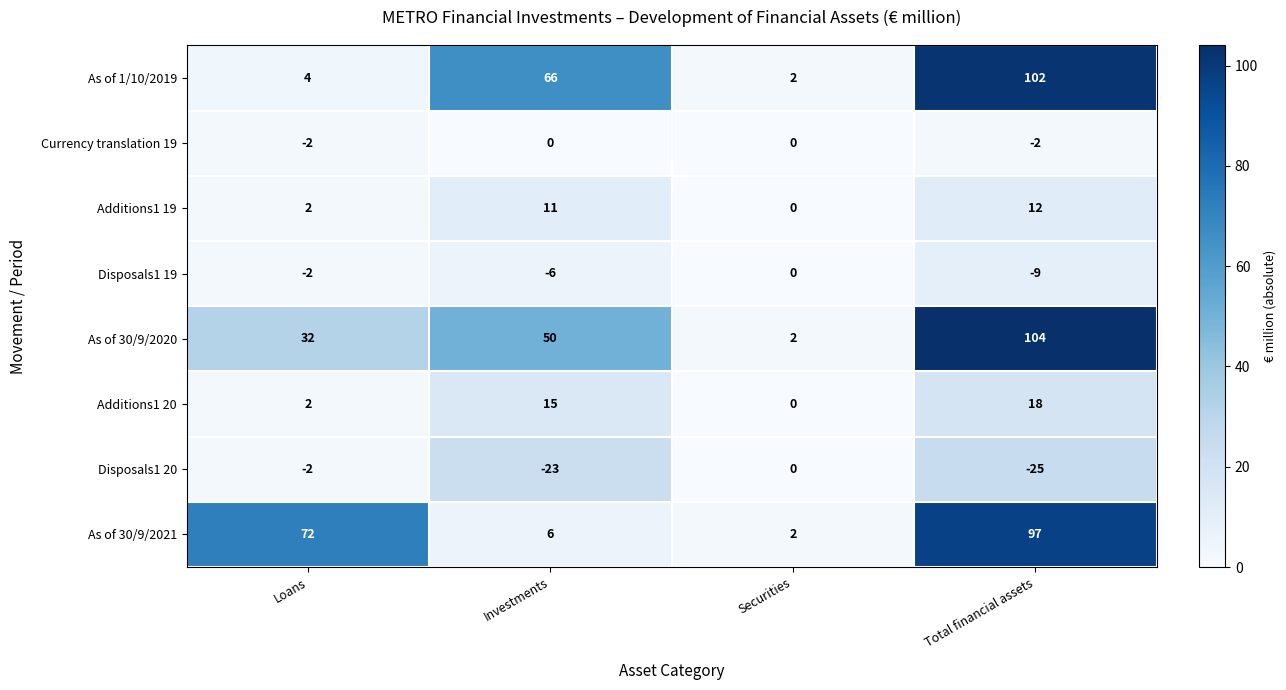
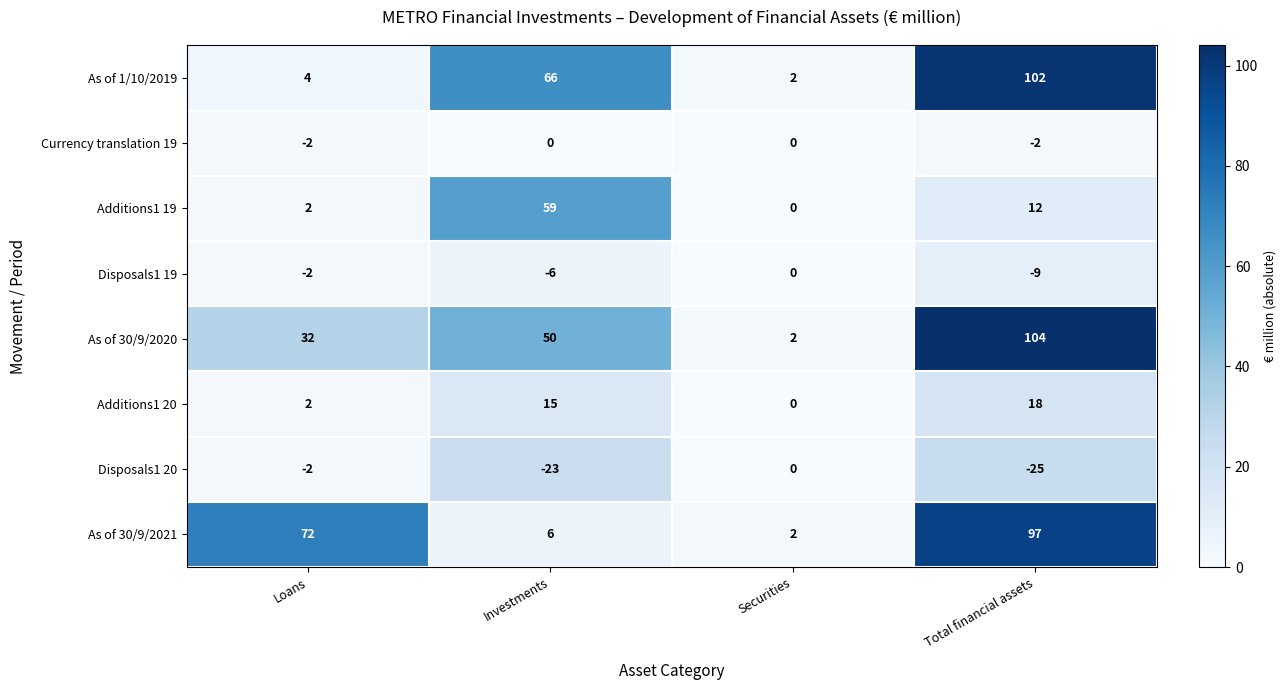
  {
    "As of 1/10/2019": {
      "Loans": 4,
      "Investments": 66,
      "Securities": 2,
      "Total financial assets": 102
    },
    "Currency translation 19": {
      "Loans": -2,
      "Investments": 0,
      "Securities": 0,
      "Total financial assets": -2
    },
    "Additions1 19": {
      "Loans": 2,
-     "Investments": 11,
+     "Investments": 59,
      "Securities": 0,
      "Total financial assets": 12
    },
    "Disposals1 19": {
      "Loans": -2,
      "Investments": -6,
      "Securities": 0,
      "Total financial assets": -9
    },
    "As of 30/9/2020": {
      "Loans": 32,
      "Investments": 50,
      "Securities": 2,
      "Total financial assets": 104
    },
    "Additions1 20": {
      "Loans": 2,
      "Investments": 15,
      "Securities": 0,
      "Total financial assets": 18
    },
    "Disposals1 20": {
      "Loans": -2,
      "Investments": -23,
      "Securities": 0,
      "Total financial assets": -25
    },
    "As of 30/9/2021": {
      "Loans": 72,
      "Investments": 6,
      "Securities": 2,
      "Total financial assets": 97
    }
  }
